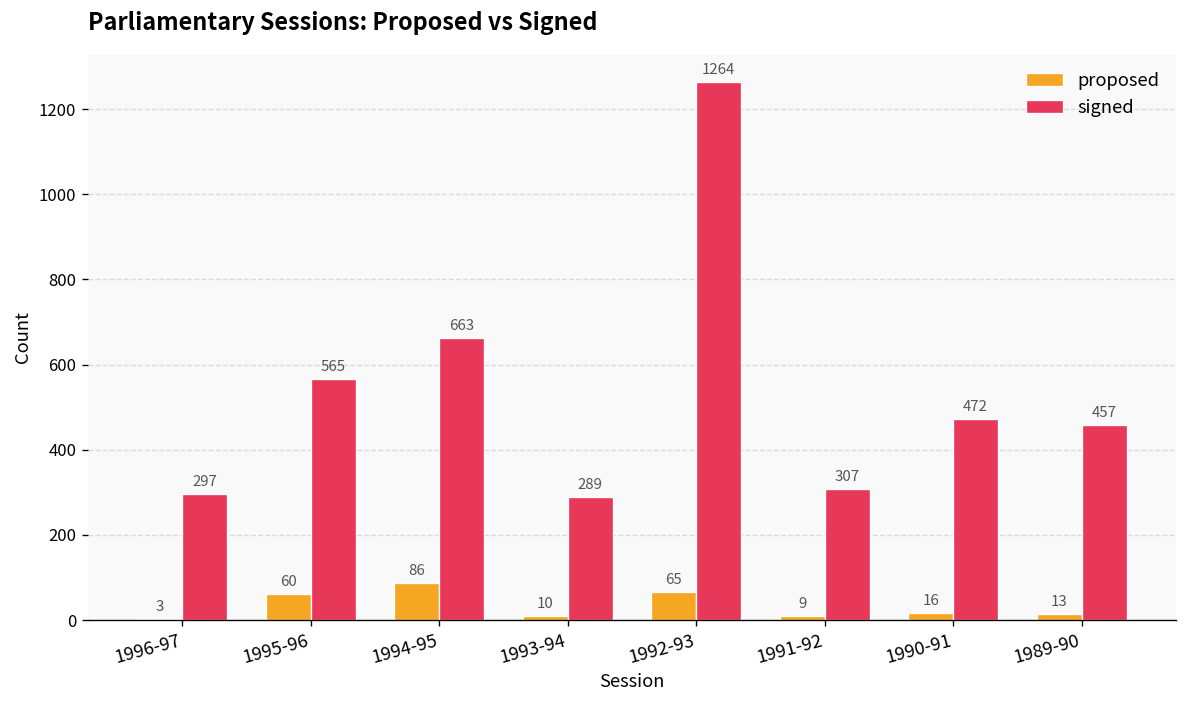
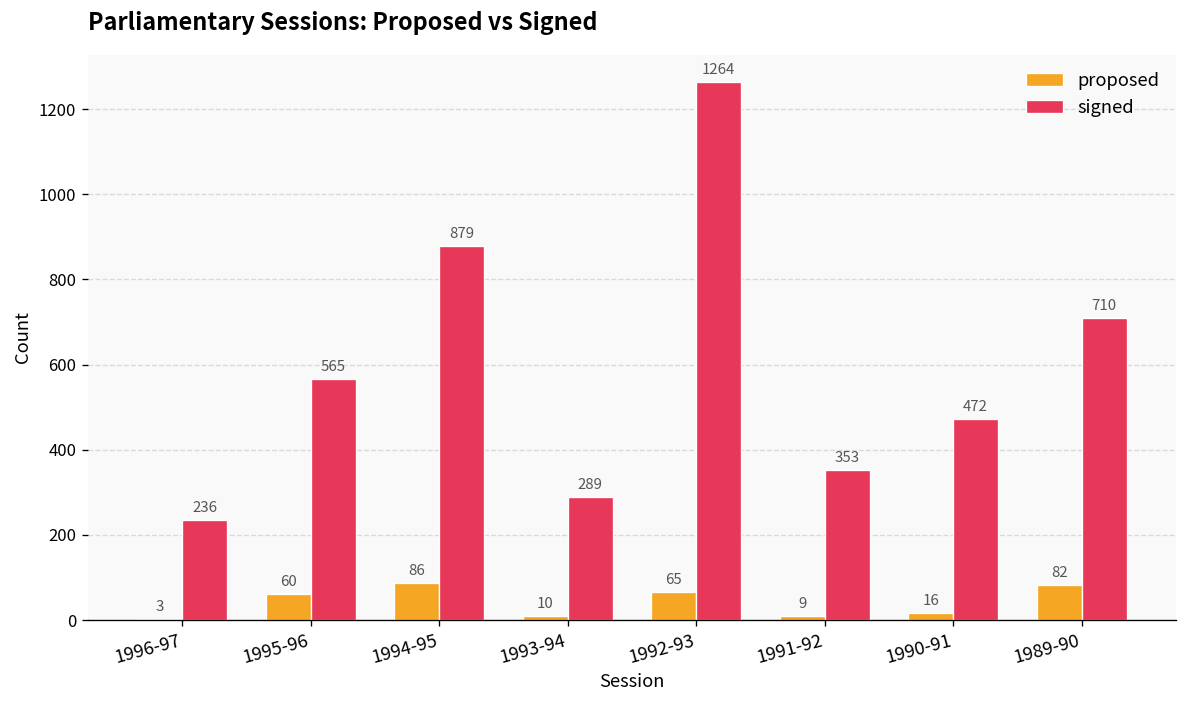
  {
    "proposed": {
      "1996-97": 3,
      "1995-96": 60,
      "1994-95": 86,
      "1993-94": 10,
      "1992-93": 65,
      "1991-92": 9,
      "1990-91": 16,
-     "1989-90": 13
+     "1989-90": 82
    },
    "signed": {
-     "1996-97": 297,
+     "1996-97": 236,
      "1995-96": 565,
-     "1994-95": 663,
+     "1994-95": 879,
      "1993-94": 289,
      "1992-93": 1264,
-     "1991-92": 307,
+     "1991-92": 353,
      "1990-91": 472,
-     "1989-90": 457
+     "1989-90": 710
    }
  }
